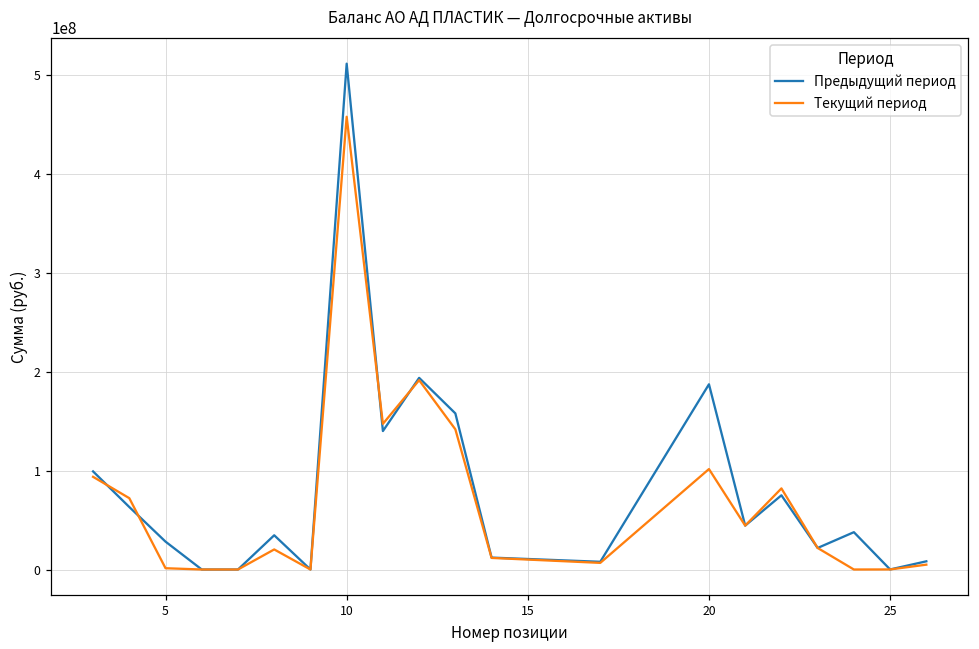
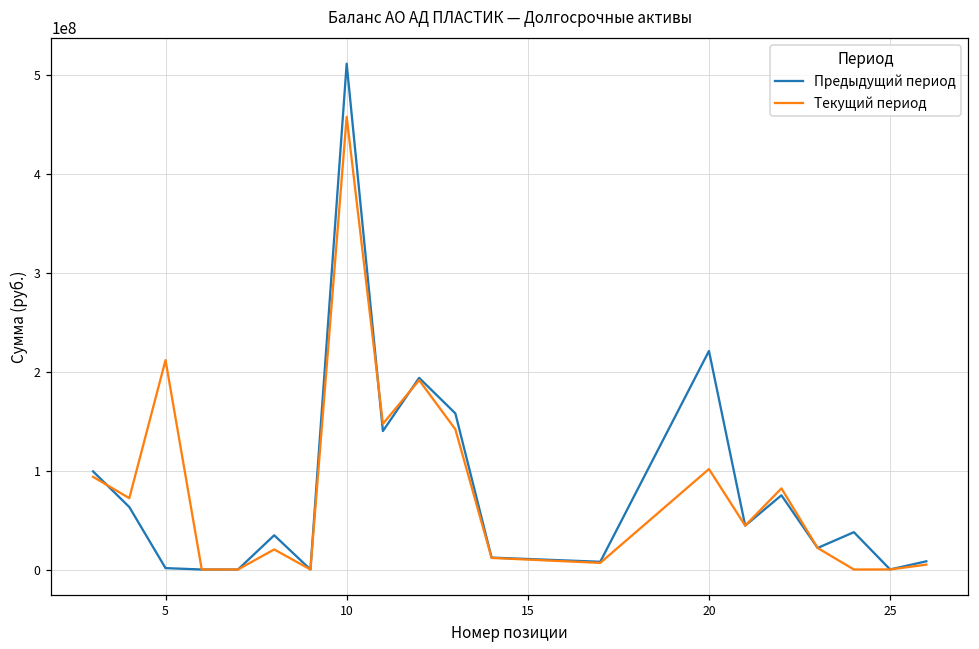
  {
    "Предыдущий период": {
-     "5": 30000000,
+     "5": 0,
      "10": 510000000,
-     "20": 190000000
+     "20": 220000000
    },
    "Текущий период": {
-     "5": 0,
+     "5": 210000000,
      "10": 460000000,
      "20": 100000000
    }
  }
